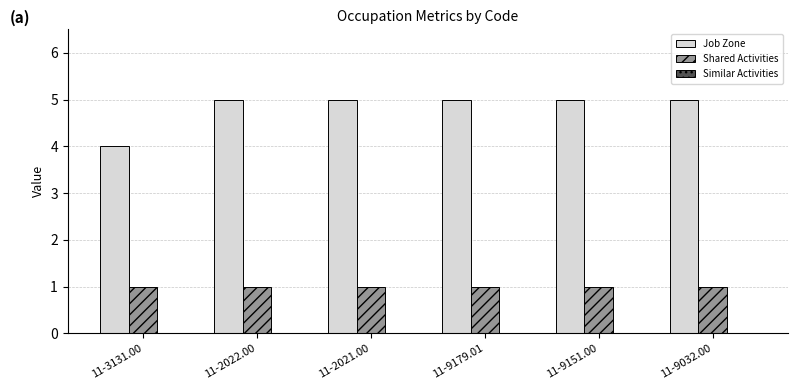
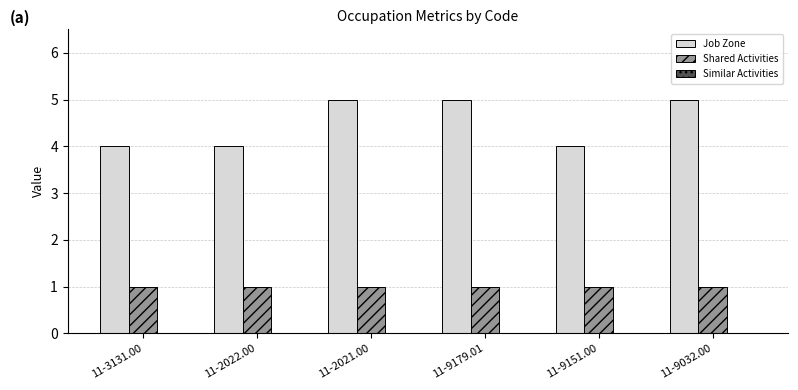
  {
    "Job Zone": {
      "11-3131.00": 4,
-     "11-2022.00": 5,
+     "11-2022.00": 4,
      "11-2021.00": 5,
      "11-9179.01": 5,
-     "11-9151.00": 5,
+     "11-9151.00": 4,
      "11-9032.00": 5
    },
    "Shared Activities": {
      "11-3131.00": 1,
      "11-2022.00": 1,
      "11-2021.00": 1,
      "11-9179.01": 1,
      "11-9151.00": 1,
      "11-9032.00": 1
    },
    "Similar Activities": {
      "11-3131.00": 0,
      "11-2022.00": 0,
      "11-2021.00": 0,
      "11-9179.01": 0,
      "11-9151.00": 0,
      "11-9032.00": 0
    }
  }
